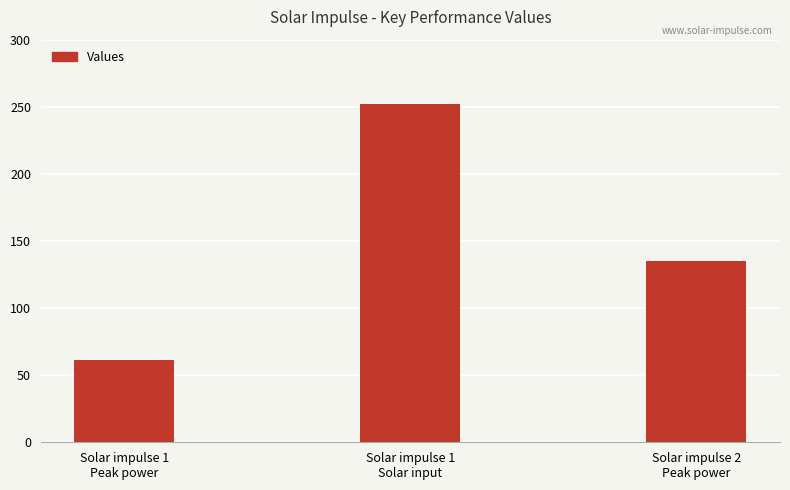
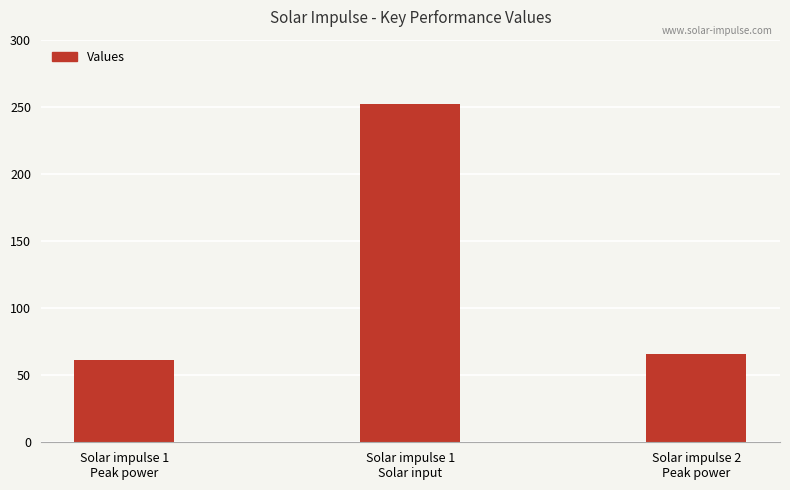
  {
    "Solar impulse 1 Peak power": 61,
    "Solar impulse 1 Solar input": 252,
-   "Solar impulse 2 Peak power": 135
+   "Solar impulse 2 Peak power": 66
  }
